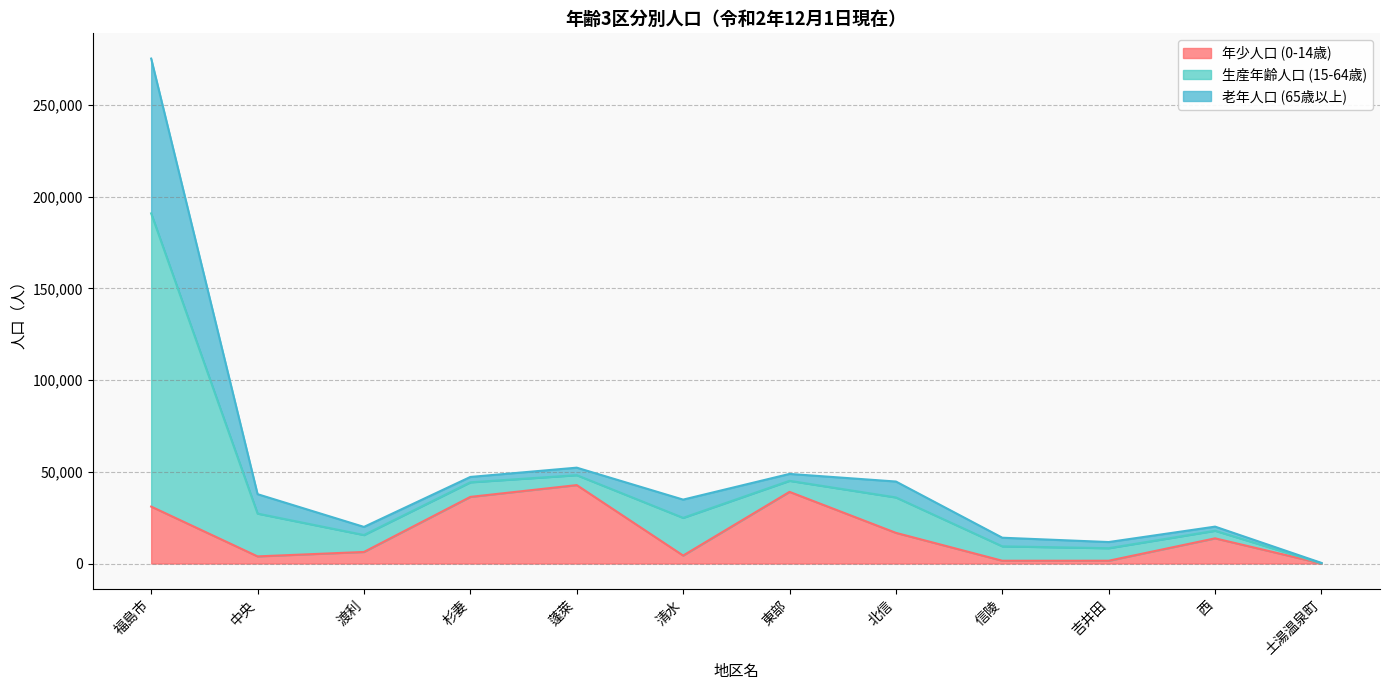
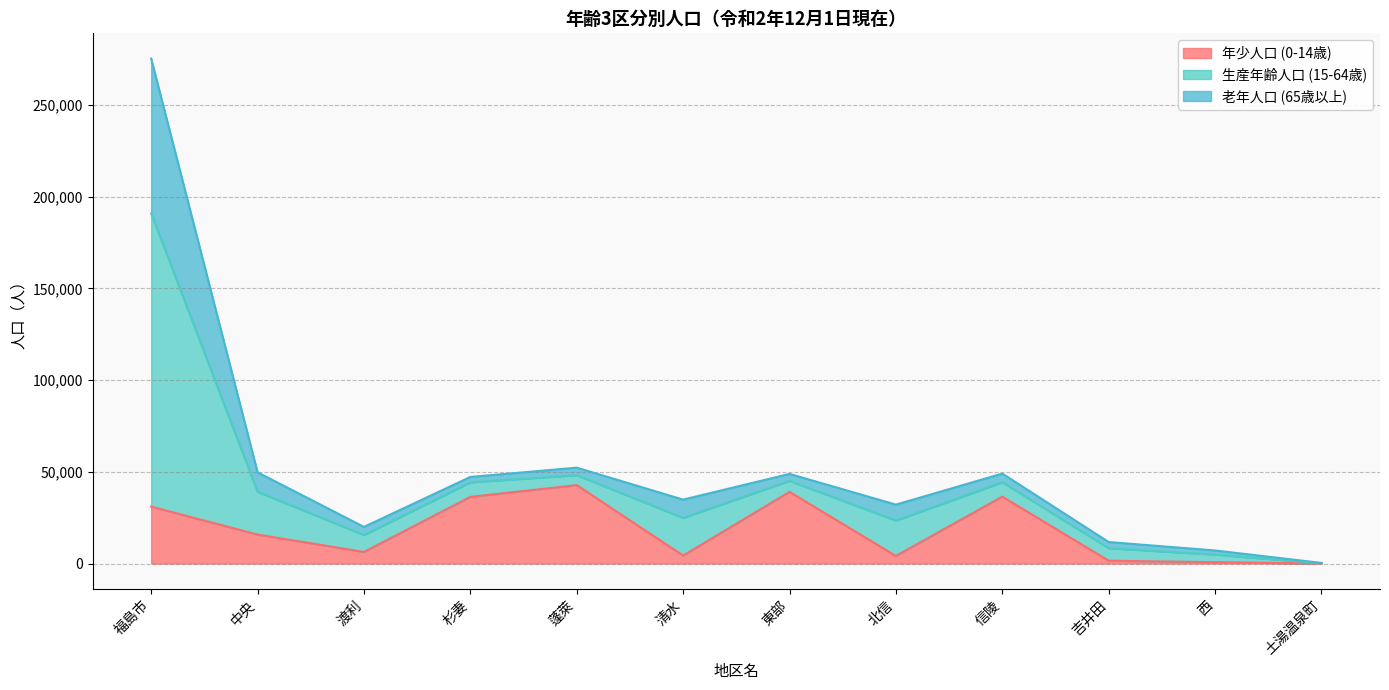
  {
    "年少人口 (0-14歳)": {
      "福島市": "31,000",
-     "中央": "4,000",
+     "中央": "16,000",
      "渡利": "6,000",
      "杉妻": "36,000",
      "蓬萊": "43,000",
      "清水": "4,000",
      "東部": "39,000",
-     "北信": "17,000",
-     "信陵": "2,000",
+     "北信": "4,000",
+     "信陵": "36,000",
      "吉井田": "2,000",
-     "西": "14,000"
+     "西": "1,000"
    }
  }
